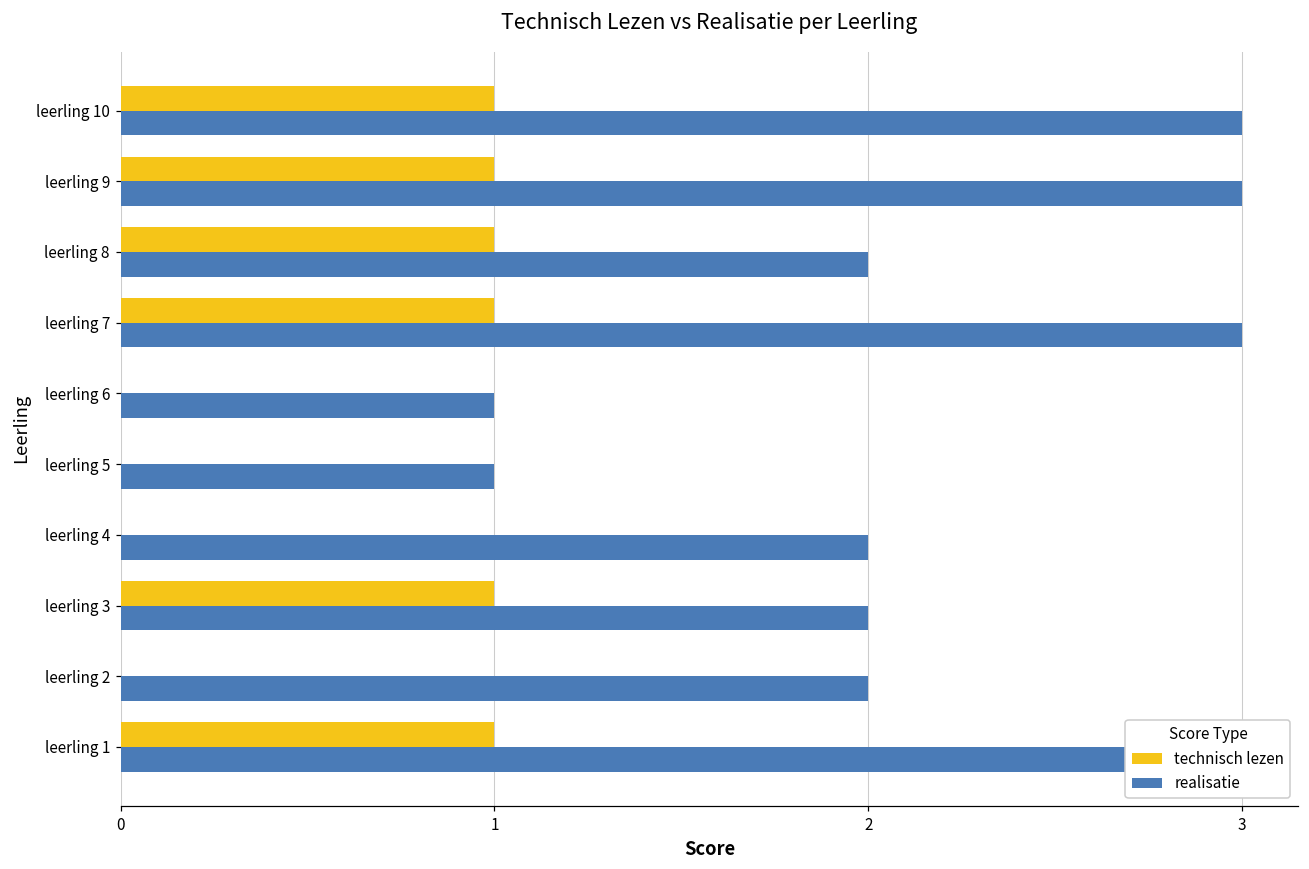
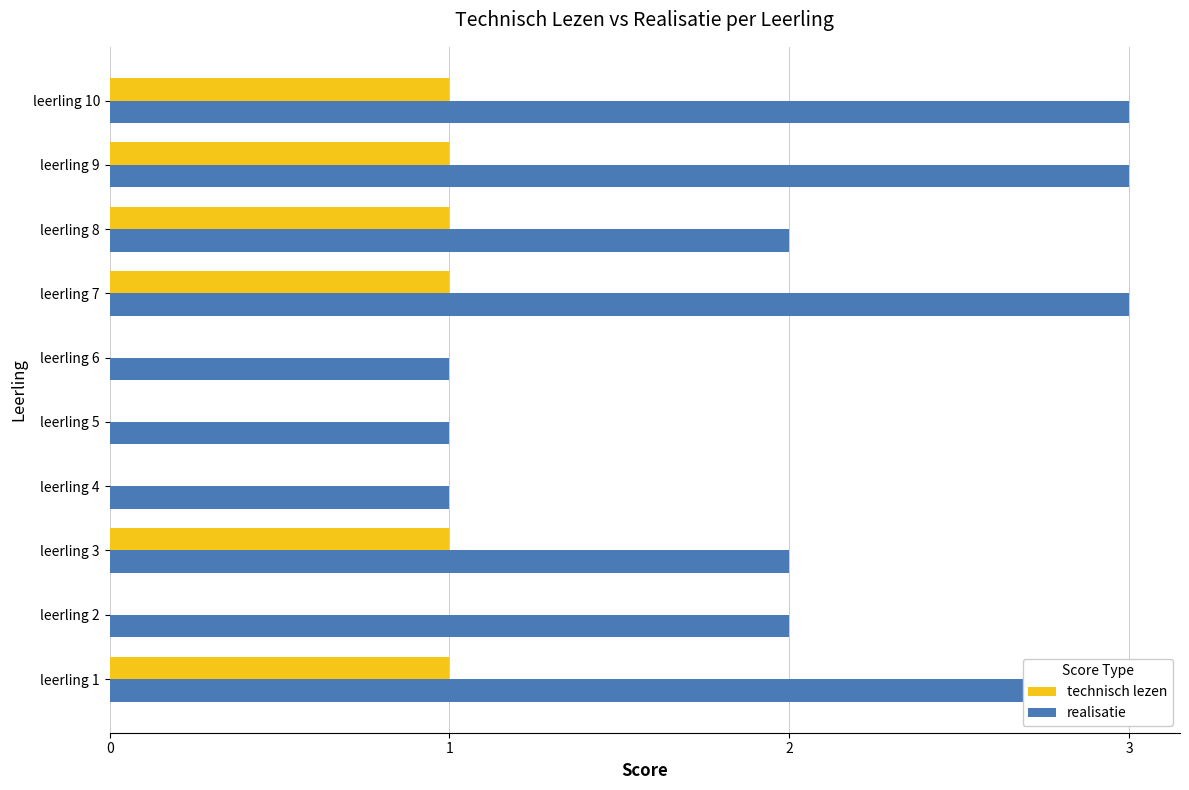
  {
    "technisch lezen": {
      "leerling 10": 1,
      "leerling 9": 1,
      "leerling 8": 1,
      "leerling 7": 1,
      "leerling 6": 0,
      "leerling 5": 0,
      "leerling 4": 0,
      "leerling 3": 1,
      "leerling 2": 0,
      "leerling 1": 1
    },
    "realisatie": {
      "leerling 10": 3,
      "leerling 9": 3,
      "leerling 8": 2,
      "leerling 7": 3,
      "leerling 6": 1,
      "leerling 5": 1,
-     "leerling 4": 2,
+     "leerling 4": 1,
      "leerling 3": 2,
      "leerling 2": 2
    }
  }
